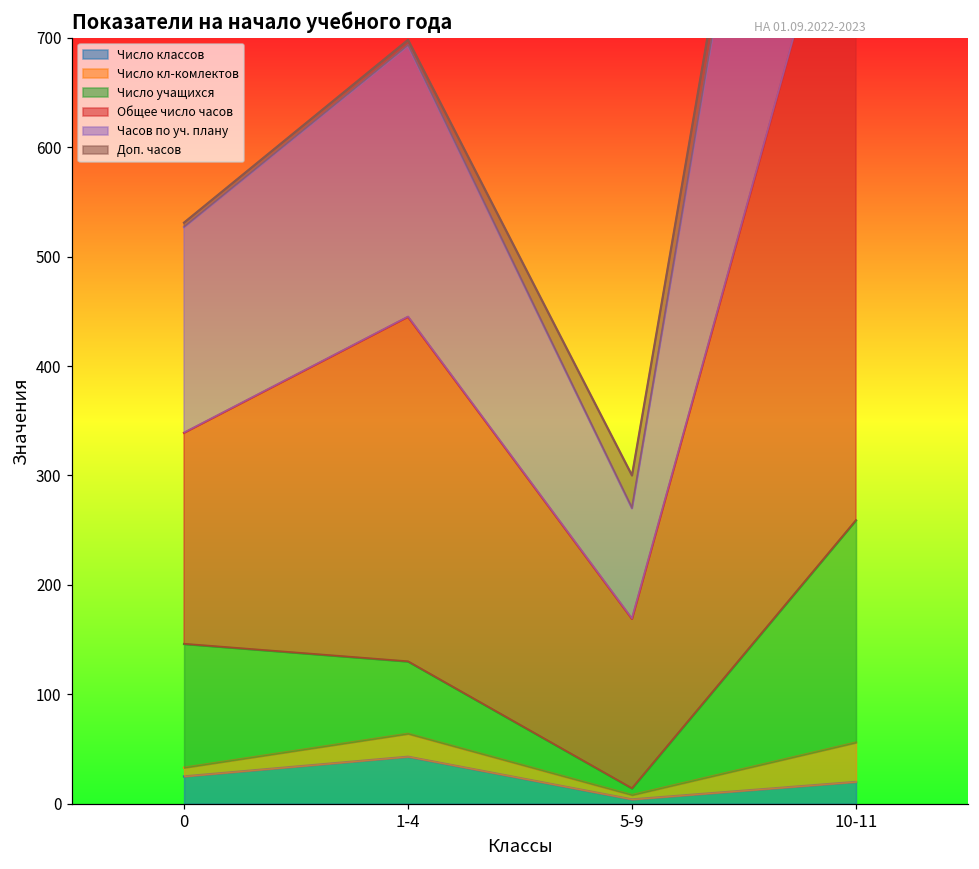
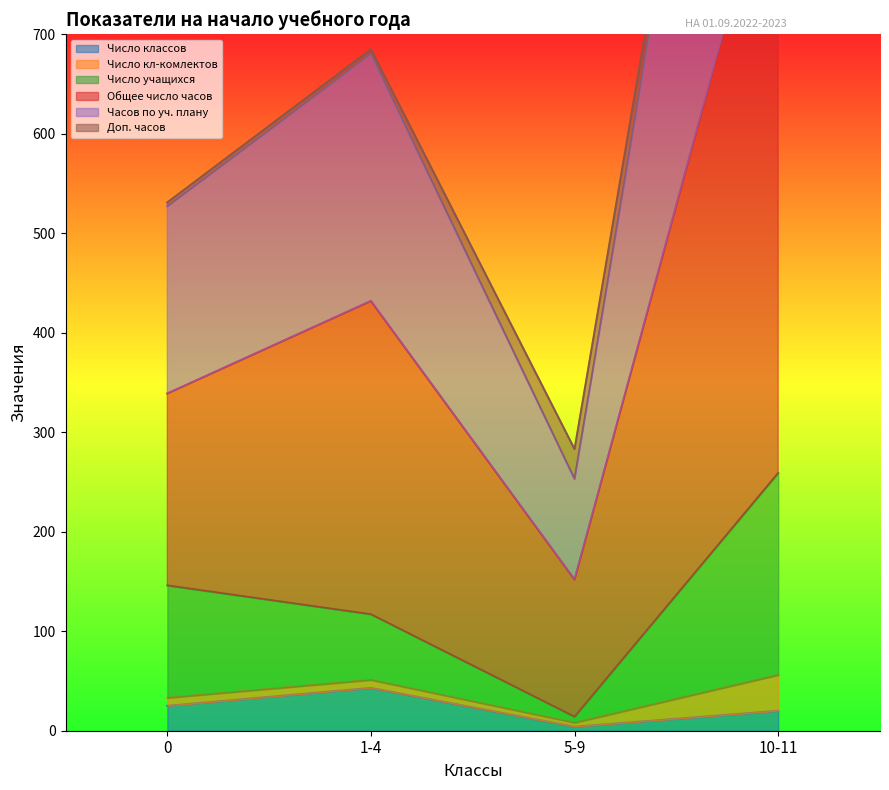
  {
    "Число классов": {
      "0": 30,
      "1-4": 40,
      "5-9": 0,
      "10-11": 20
    },
    "Число кл-комлектов": {
      "0": 10,
-     "1-4": 20,
+     "1-4": 10,
      "5-9": 0,
      "10-11": 40
    },
    "Число учащихся": {
      "0": 110,
      "1-4": 70,
      "5-9": 10,
      "10-11": 200
    },
    "Общее число часов": {
      "0": 190,
      "1-4": 320,
-     "5-9": 160
+     "5-9": 140
    },
    "Часов по уч. плану": {
      "0": 190,
      "1-4": 250,
      "5-9": 100
    },
    "Доп. часов": {
      "0": 0,
      "1-4": 10,
      "5-9": 30
    }
  }
